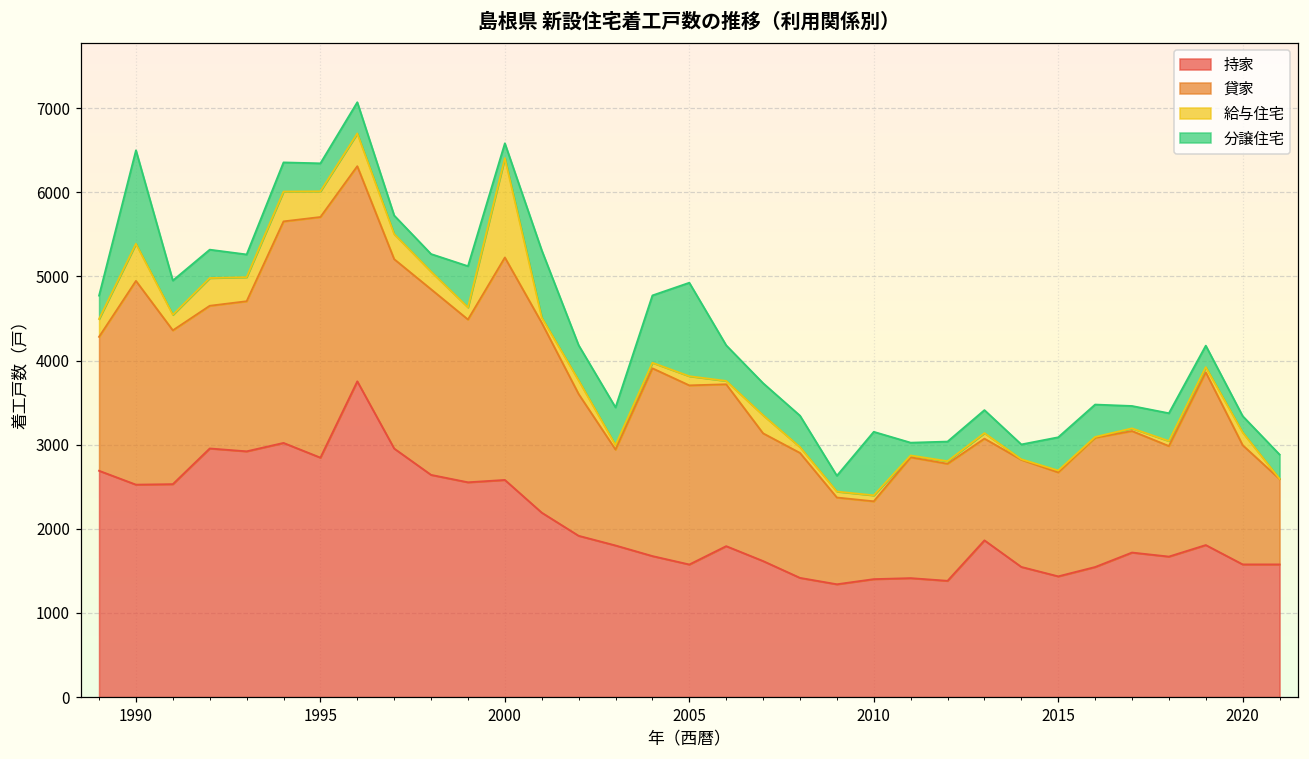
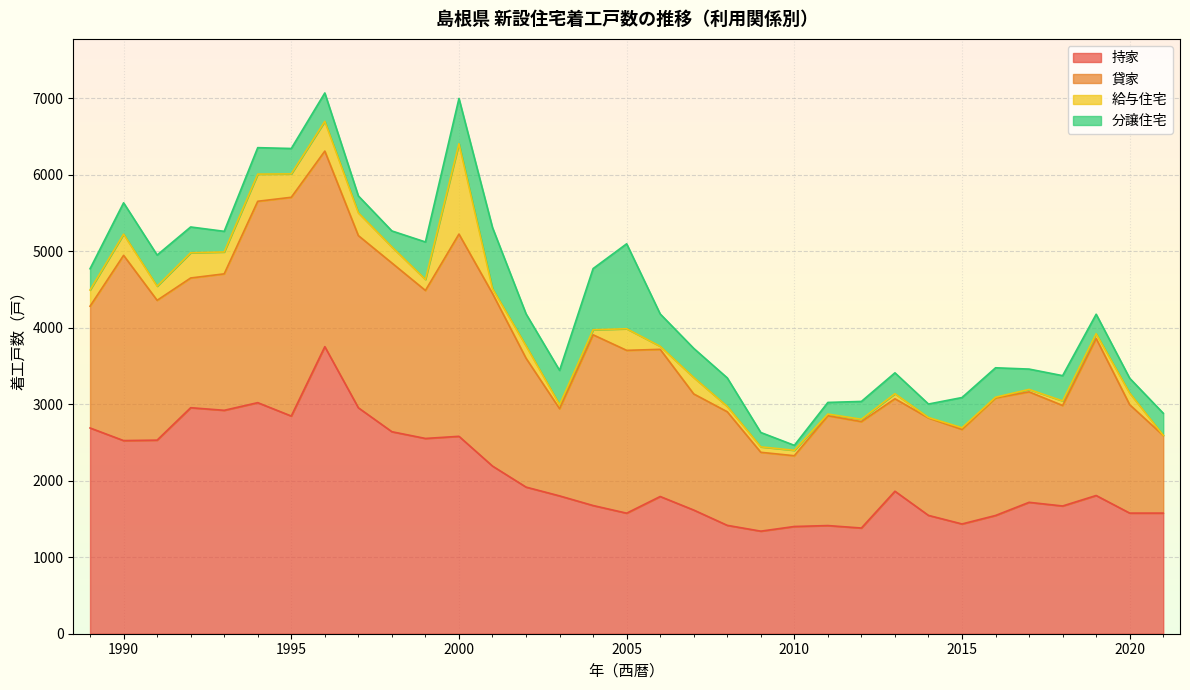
  {
    "給与住宅": {
-     "1990": 400,
+     "1990": 300,
      "1995": 300,
      "2000": 1200,
-     "2005": 100,
+     "2005": 300,
      "2010": 100,
      "2020": 200
    },
    "分譲住宅": {
-     "1990": 1100,
+     "1990": 400,
      "1995": 300,
-     "2000": 200,
+     "2000": 600,
      "2005": 1100,
-     "2010": 800,
+     "2010": 100,
      "2015": 400,
      "2020": 200
    }
  }
